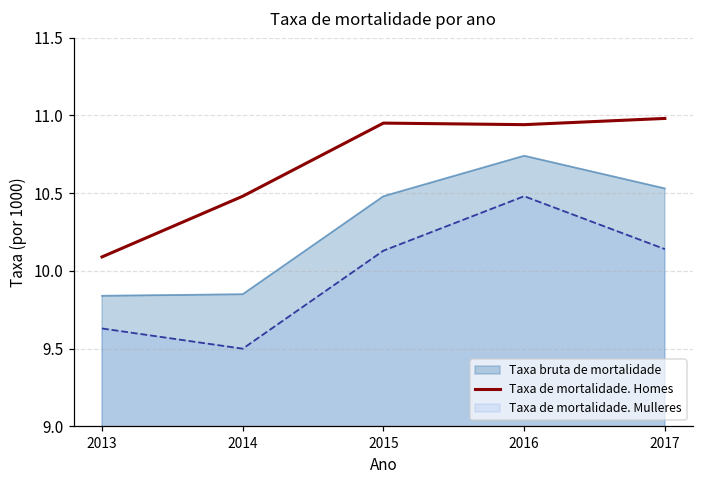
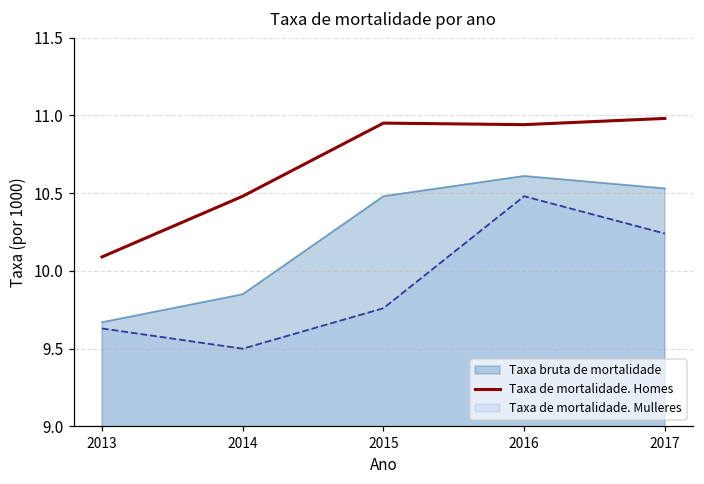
  {
    "Taxa bruta de mortalidade": {
-     "2013": 9.84,
+     "2013": 9.67,
      "2014": 9.85,
      "2015": 10.48,
-     "2016": 10.74,
+     "2016": 10.61,
      "2017": 10.53
    },
    "Taxa de mortalidade. Homes": {
      "2013": 10.09,
      "2014": 10.48,
      "2015": 10.95,
      "2016": 10.94,
      "2017": 10.98
    },
    "Taxa de mortalidade. Mulleres": {
      "2013": 9.63,
      "2014": 9.50,
-     "2015": 10.13,
+     "2015": 9.76,
      "2016": 10.48,
-     "2017": 10.14
+     "2017": 10.24
    }
  }
